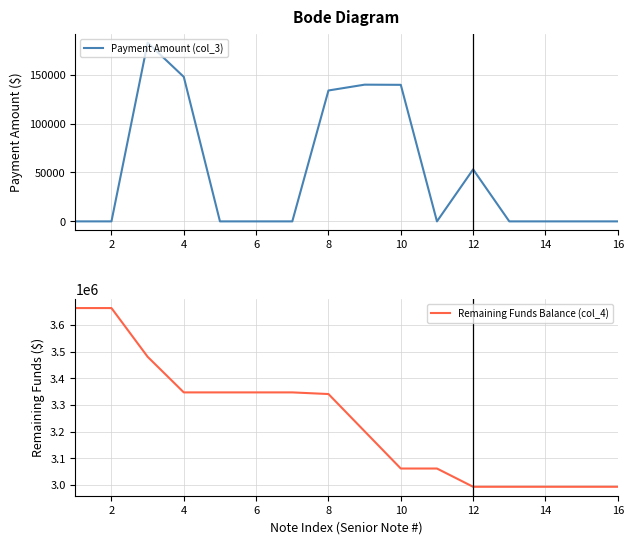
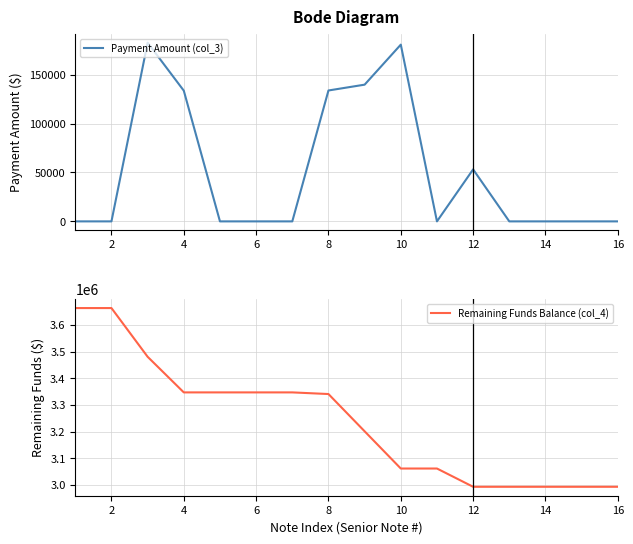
  {
    "Bode Diagram": {
      "2": 0,
-     "4": 150000,
+     "4": 130000,
      "6": 0,
      "8": 130000,
-     "10": 140000,
+     "10": 180000,
      "12": 50000,
      "14": 0,
      "16": 0
    }
  }
